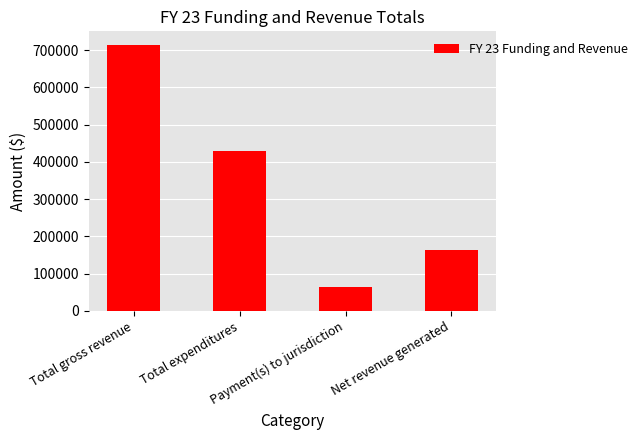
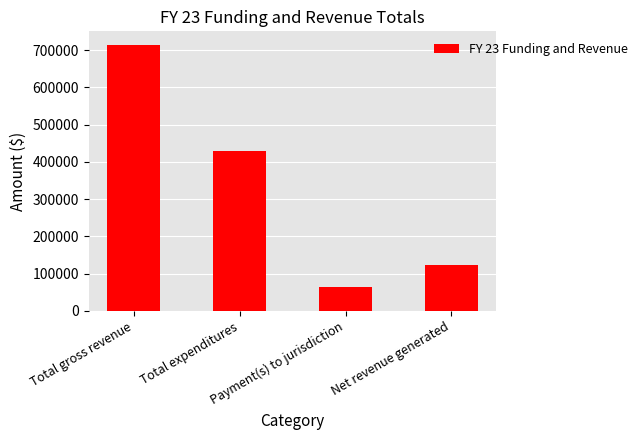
  {
    "Total gross revenue": 710000,
    "Total expenditures": 430000,
    "Payment(s) to jurisdiction": 60000,
-   "Net revenue generated": 160000
+   "Net revenue generated": 120000
  }
